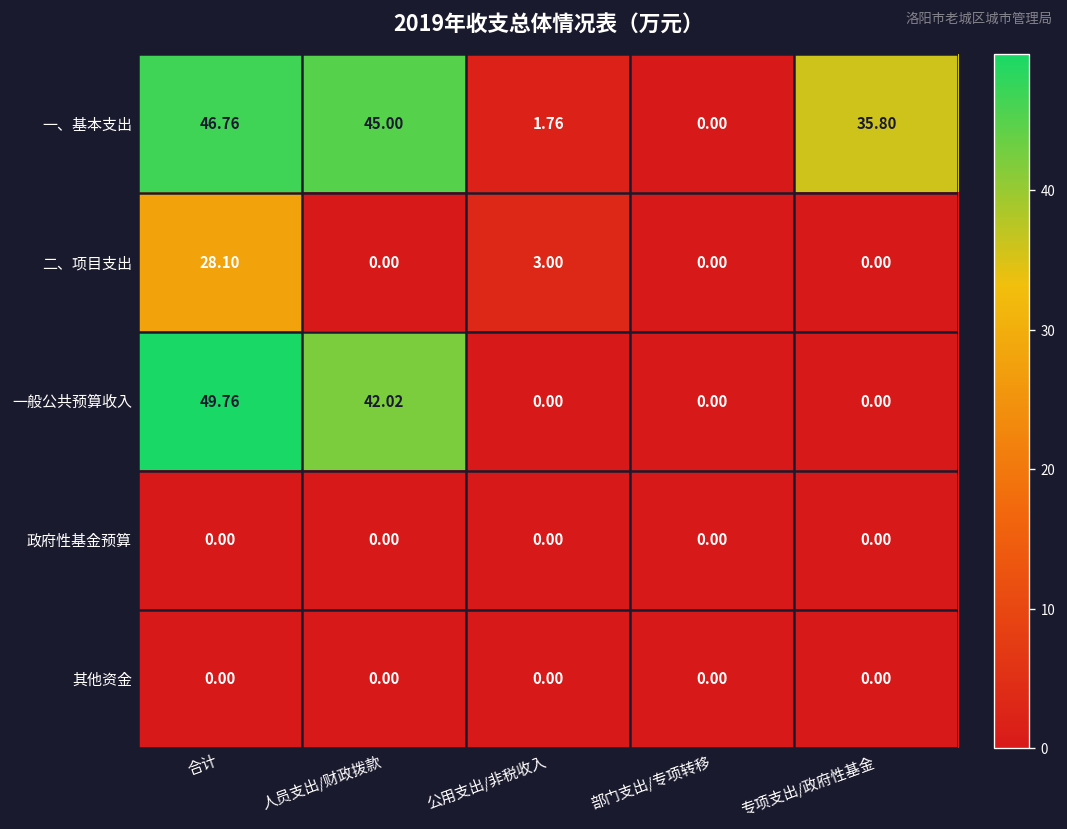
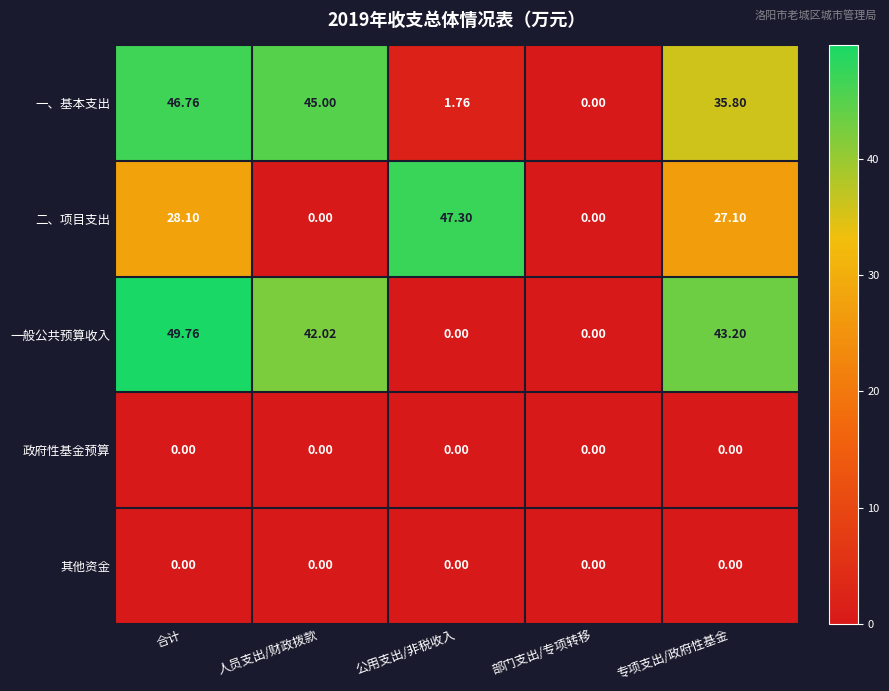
  {
    "一、基本支出": {
      "合计": 46.76,
      "人员支出/财政拨款": 45.00,
      "公用支出/非税收入": 1.76,
      "部门支出/专项转移": 0.00,
      "专项支出/政府性基金": 35.80
    },
    "二、项目支出": {
      "合计": 28.10,
      "人员支出/财政拨款": 0.00,
-     "公用支出/非税收入": 3.00,
+     "公用支出/非税收入": 47.30,
      "部门支出/专项转移": 0.00,
-     "专项支出/政府性基金": 0.00
+     "专项支出/政府性基金": 27.10
    },
    "一般公共预算收入": {
      "合计": 49.76,
      "人员支出/财政拨款": 42.02,
      "公用支出/非税收入": 0.00,
      "部门支出/专项转移": 0.00,
-     "专项支出/政府性基金": 0.00
+     "专项支出/政府性基金": 43.20
    },
    "政府性基金预算": {
      "合计": 0.00,
      "人员支出/财政拨款": 0.00,
      "公用支出/非税收入": 0.00,
      "部门支出/专项转移": 0.00,
      "专项支出/政府性基金": 0.00
    },
    "其他资金": {
      "合计": 0.00,
      "人员支出/财政拨款": 0.00,
      "公用支出/非税收入": 0.00,
      "部门支出/专项转移": 0.00,
      "专项支出/政府性基金": 0.00
    }
  }
